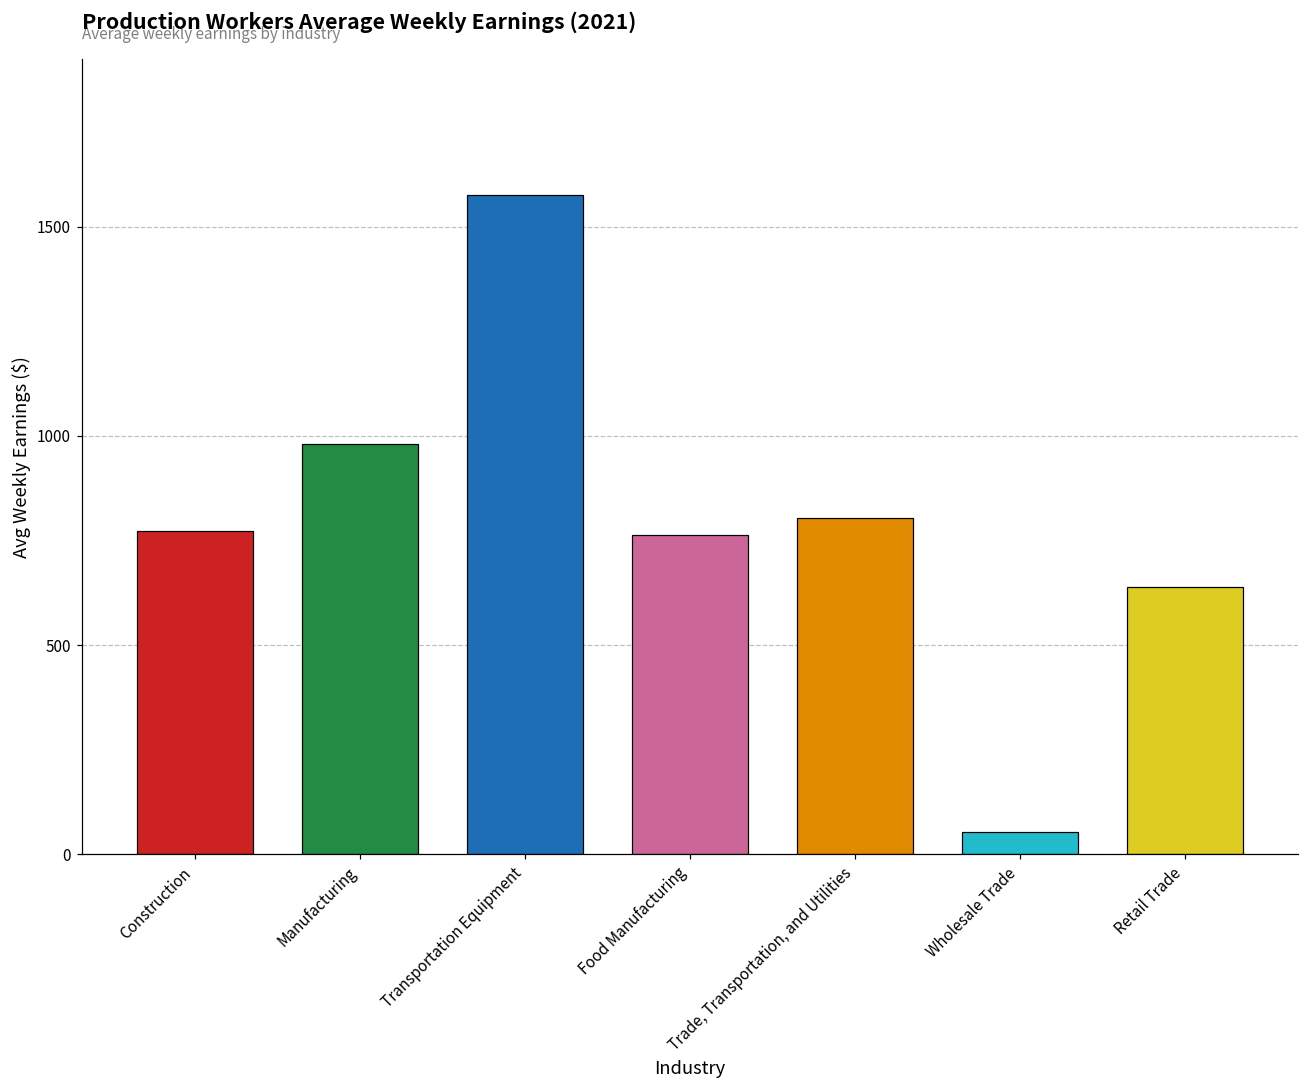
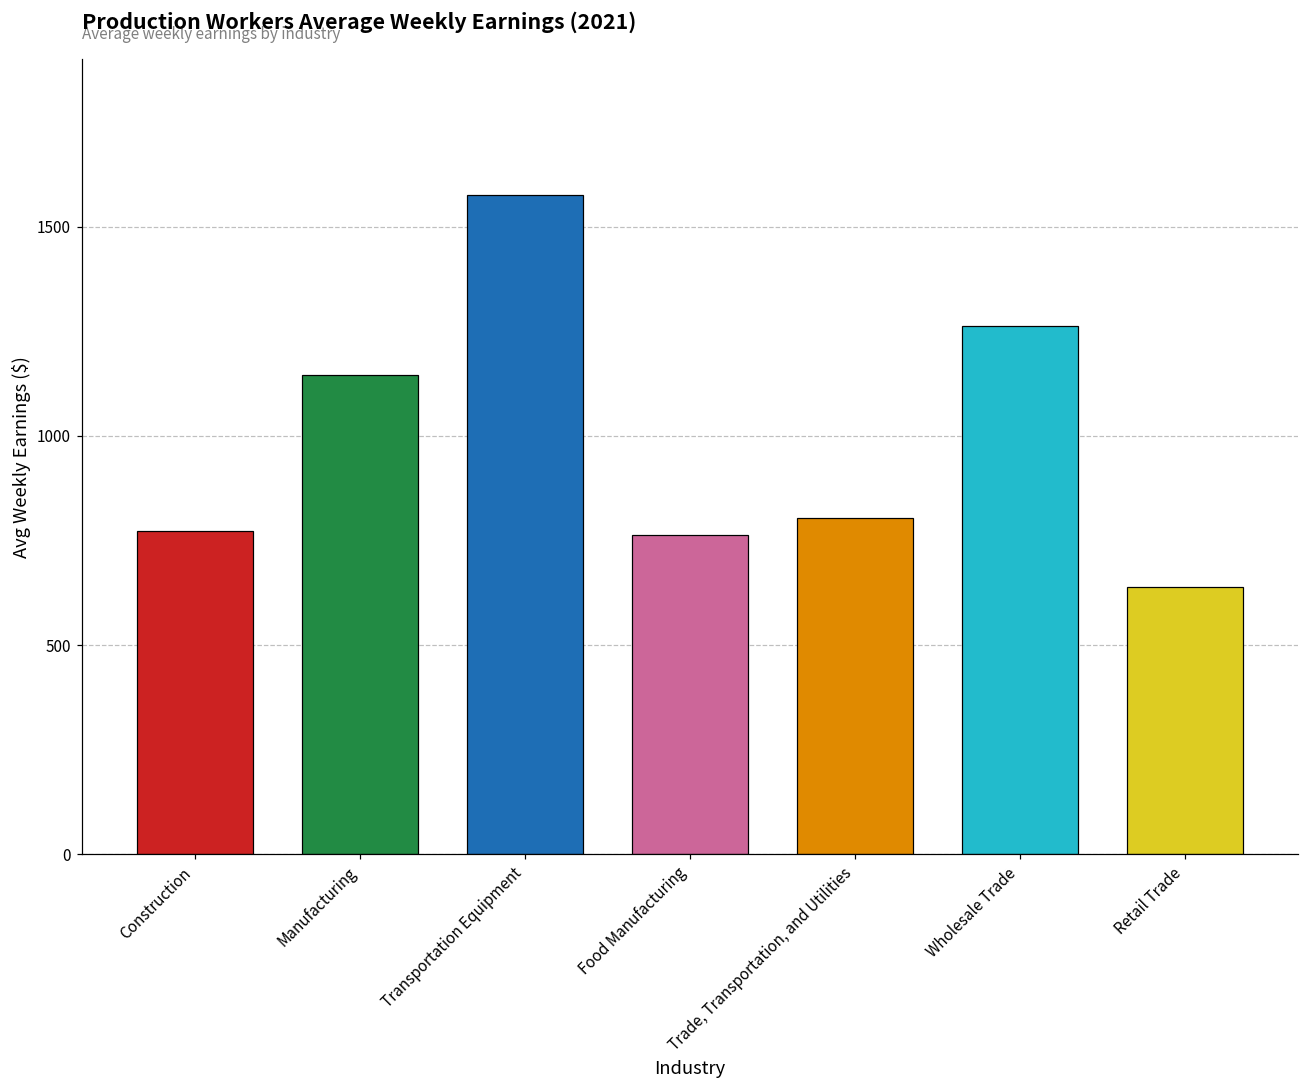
  {
    "Construction": 770,
-   "Manufacturing": 980,
+   "Manufacturing": 1150,
    "Transportation Equipment": 1580,
    "Food Manufacturing": 760,
    "Trade, Transportation, and Utilities": 800,
-   "Wholesale Trade": 50,
+   "Wholesale Trade": 1260,
    "Retail Trade": 640
  }
